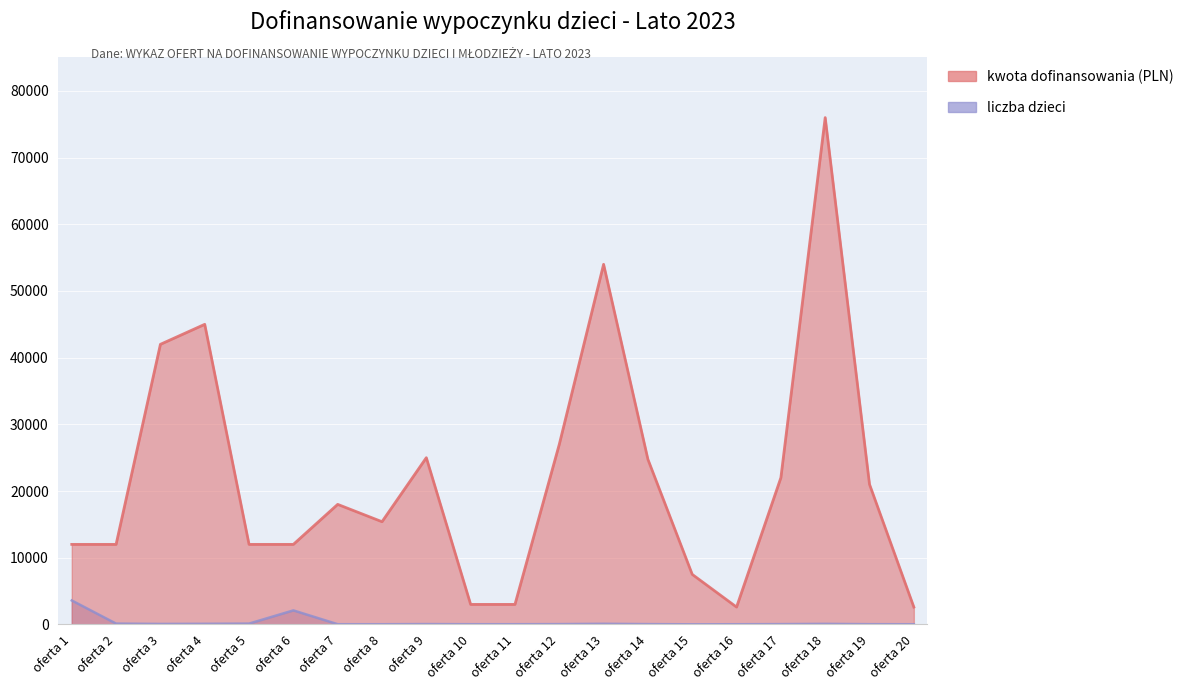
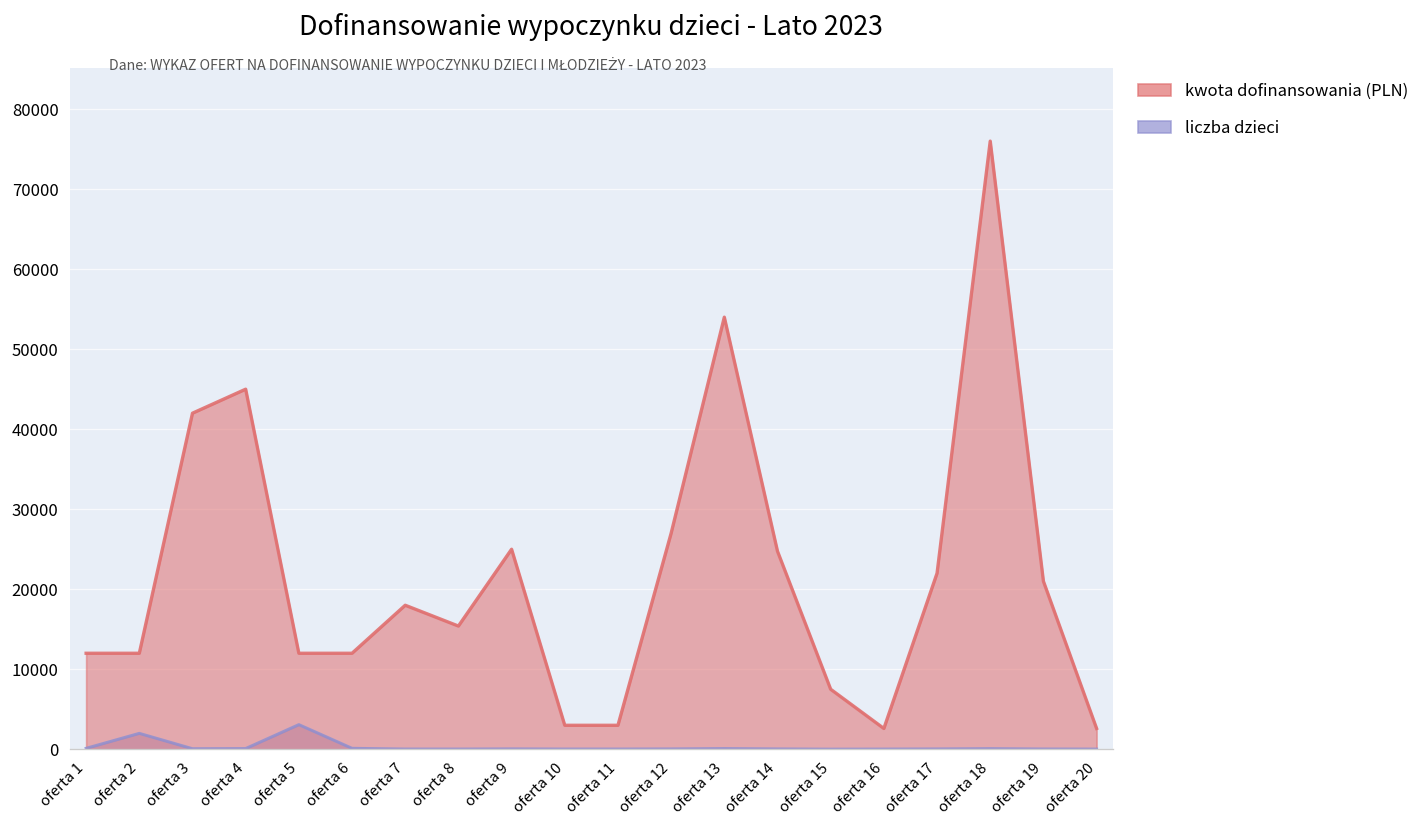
  {
    "liczba dzieci": {
-     "oferta 1": 4000,
-     "oferta 2": 0,
+     "oferta 1": 0,
+     "oferta 2": 2000,
      "oferta 3": 0,
      "oferta 4": 0,
-     "oferta 5": 0,
-     "oferta 6": 2000,
+     "oferta 5": 3000,
+     "oferta 6": 0,
      "oferta 7": 0,
      "oferta 8": 0,
      "oferta 9": 0,
      "oferta 10": 0,
      "oferta 11": 0,
      "oferta 12": 0,
      "oferta 13": 0,
      "oferta 14": 0,
      "oferta 15": 0,
      "oferta 16": 0,
      "oferta 17": 0,
      "oferta 18": 0,
      "oferta 19": 0,
      "oferta 20": 0
    }
  }
